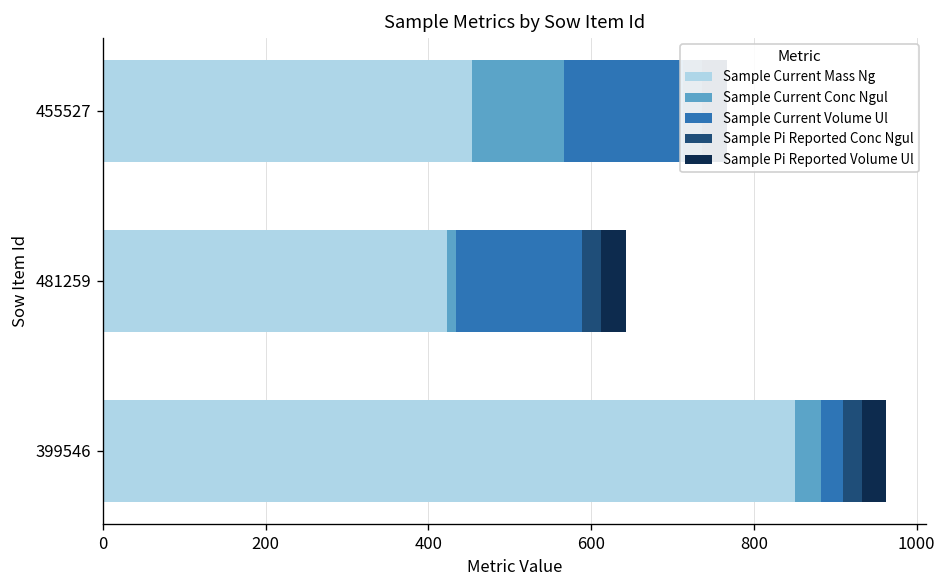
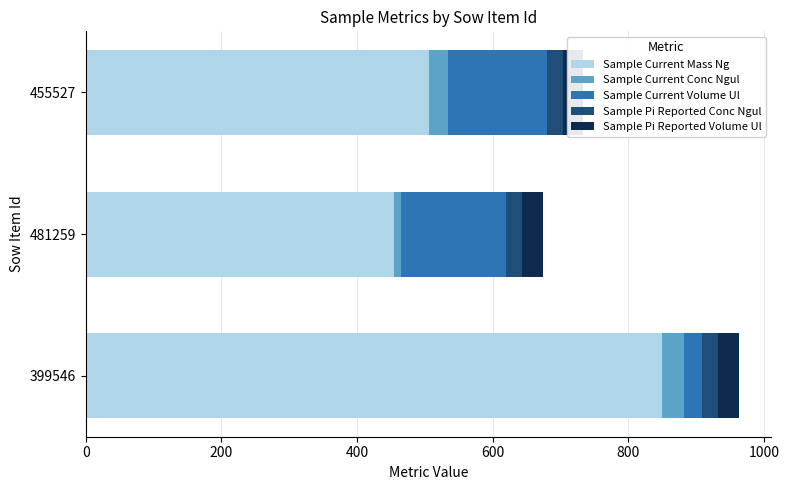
  {
    "Sample Current Mass Ng": {
-     "455527": 450,
-     "481259": 420,
+     "455527": 510,
+     "481259": 450,
      "399546": 850
    },
    "Sample Current Conc Ngul": {
-     "455527": 110,
+     "455527": 30,
      "481259": 10,
      "399546": 30
    },
    "Sample Current Volume Ul": {
      "481259": 160,
      "399546": 30
    }
  }
